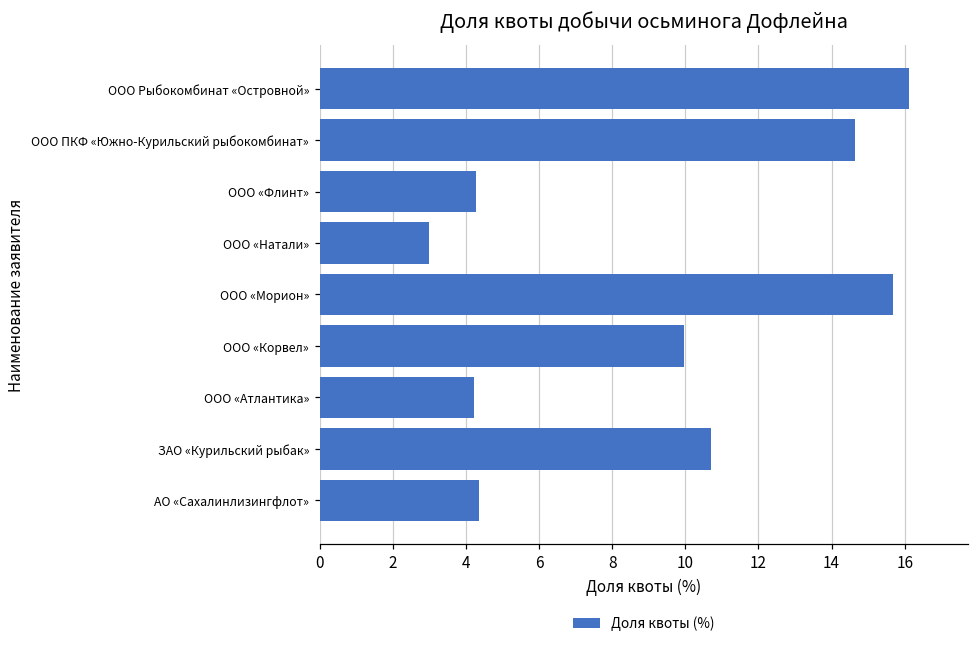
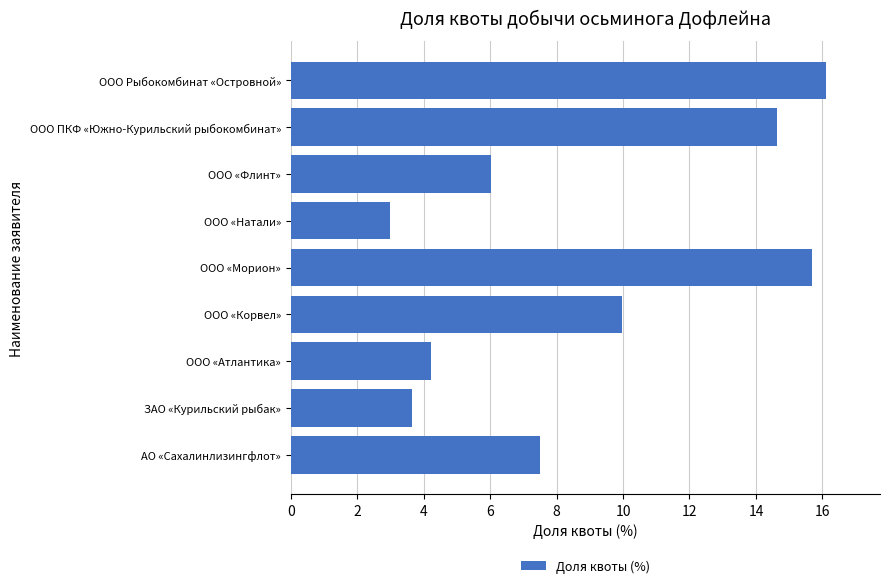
  {
    "ООО Рыбокомбинат «Островной»": 16.1,
    "ООО ПКФ «Южно-Курильский рыбокомбинат»": 14.6,
-   "ООО «Флинт»": 4.3,
+   "ООО «Флинт»": 6.0,
    "ООО «Натали»": 3.0,
    "ООО «Морион»": 15.7,
    "ООО «Корвел»": 10.0,
    "ООО «Атлантика»": 4.2,
-   "ЗАО «Курильский рыбак»": 10.7,
-   "АО «Сахалинлизингфлот»": 4.4
+   "ЗАО «Курильский рыбак»": 3.7,
+   "АО «Сахалинлизингфлот»": 7.5
  }
